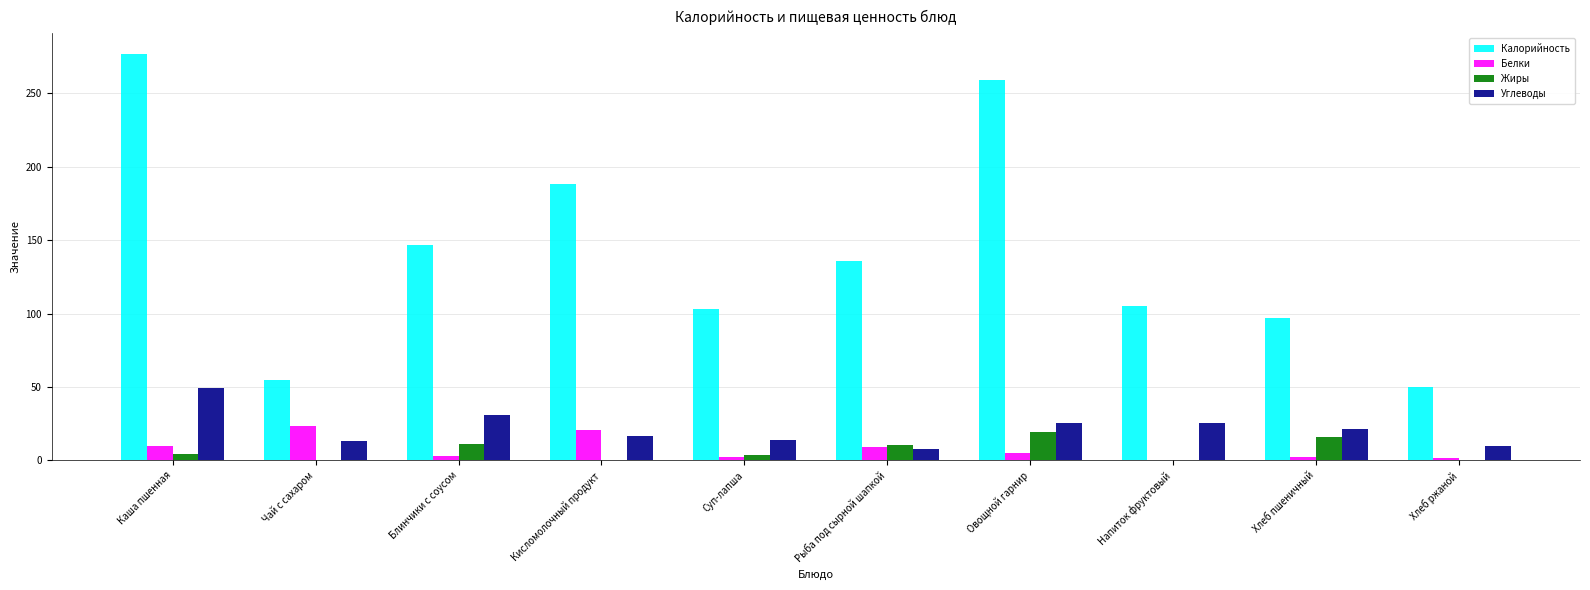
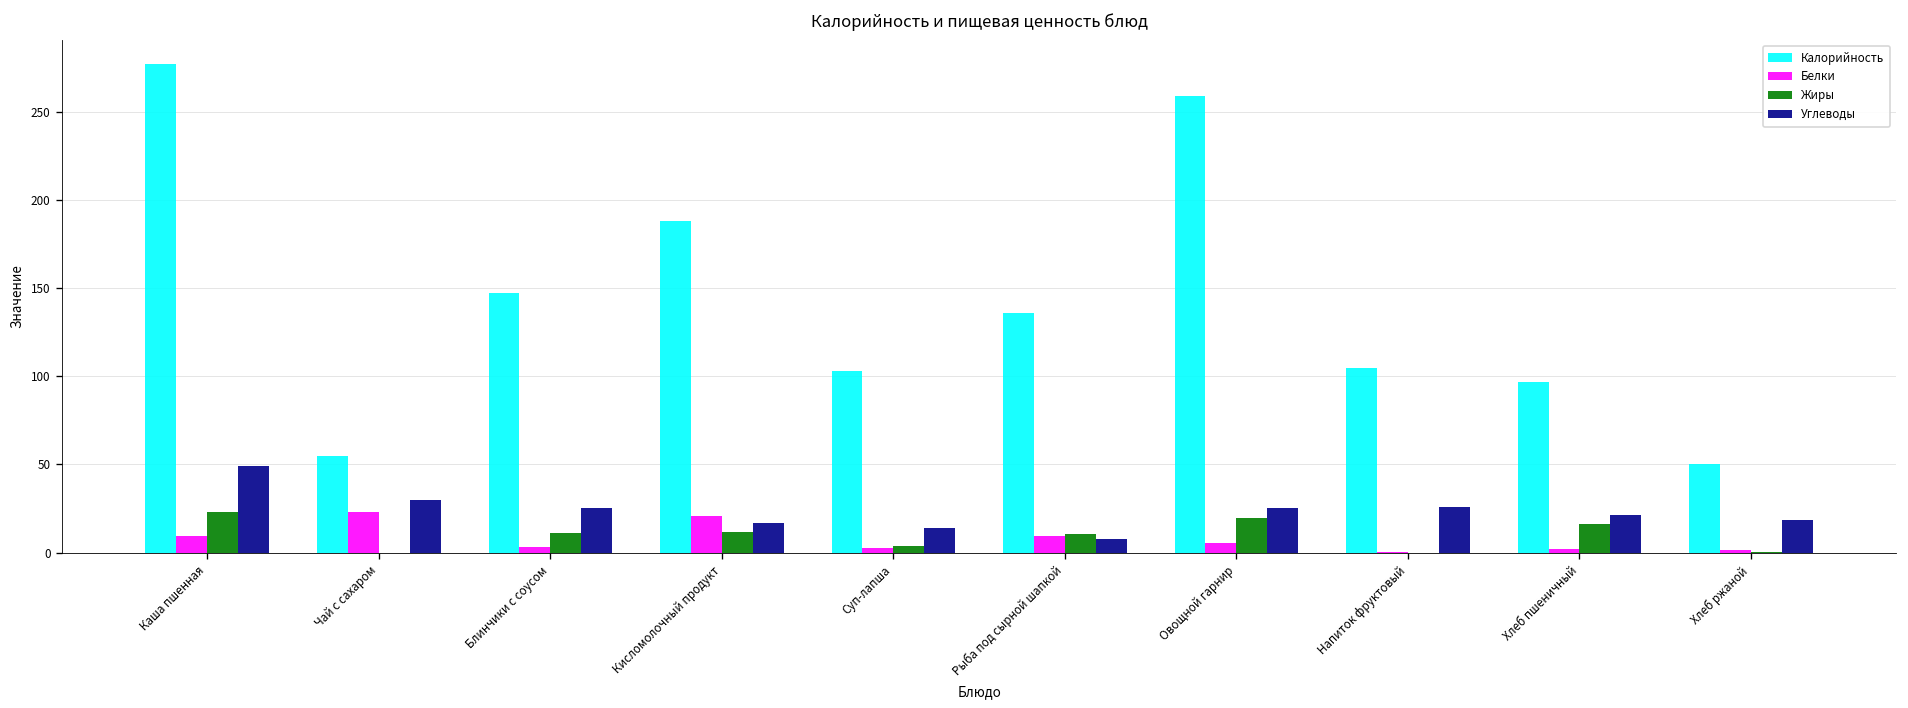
  {
    "Калорийность": {
      "Каша пшенная": 277,
      "Чай с сахаром": 55,
      "Блинчики с соусом": 147,
      "Кисломолочный продукт": 188,
      "Суп-лапша": 103,
      "Рыба под сырной шапкой": 136,
      "Овощной гарнир": 259,
      "Напиток фруктовый": 105,
      "Хлеб пшеничный": 97,
      "Хлеб ржаной": 50
    },
    "Белки": {
      "Каша пшенная": 10,
      "Чай с сахаром": 23,
      "Блинчики с соусом": 3,
      "Кисломолочный продукт": 21,
      "Суп-лапша": 2,
      "Рыба под сырной шапкой": 9,
      "Овощной гарнир": 5,
      "Хлеб пшеничный": 2
    },
    "Жиры": {
-     "Каша пшенная": 5,
+     "Каша пшенная": 23,
      "Блинчики с соусом": 11,
-     "Кисломолочный продукт": 0,
+     "Кисломолочный продукт": 12,
      "Суп-лапша": 4,
      "Рыба под сырной шапкой": 11,
      "Овощной гарнир": 19,
      "Хлеб пшеничный": 16
    },
    "Углеводы": {
      "Каша пшенная": 49,
-     "Чай с сахаром": 14,
-     "Блинчики с соусом": 31,
+     "Чай с сахаром": 30,
+     "Блинчики с соусом": 26,
      "Кисломолочный продукт": 17,
      "Суп-лапша": 14,
      "Рыба под сырной шапкой": 8,
      "Овощной гарнир": 26,
      "Напиток фруктовый": 26,
      "Хлеб пшеничный": 21,
-     "Хлеб ржаной": 10
+     "Хлеб ржаной": 19
    }
  }
